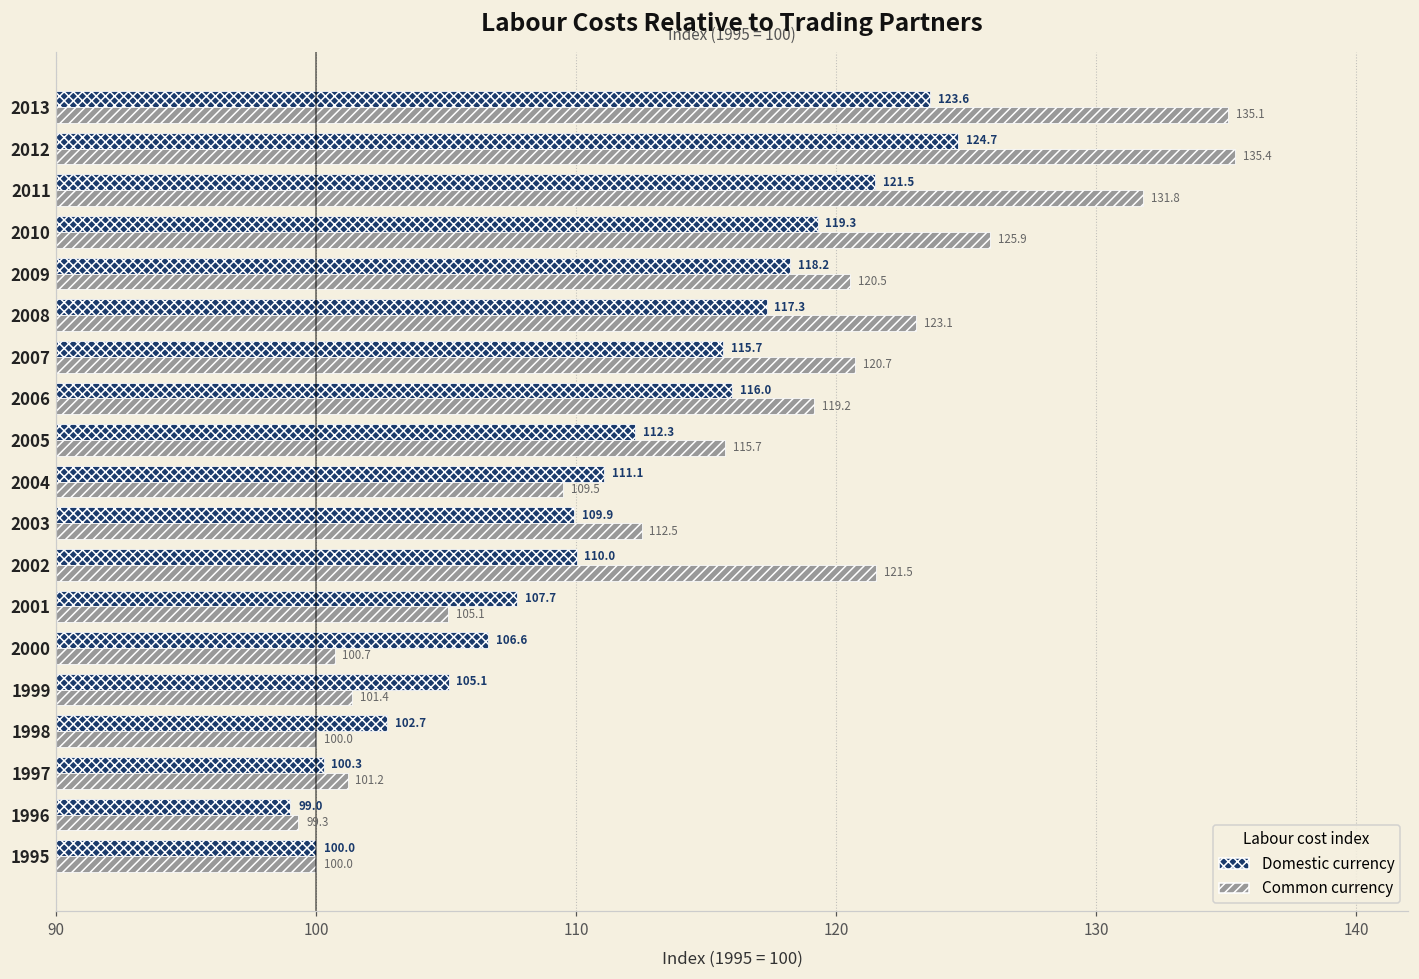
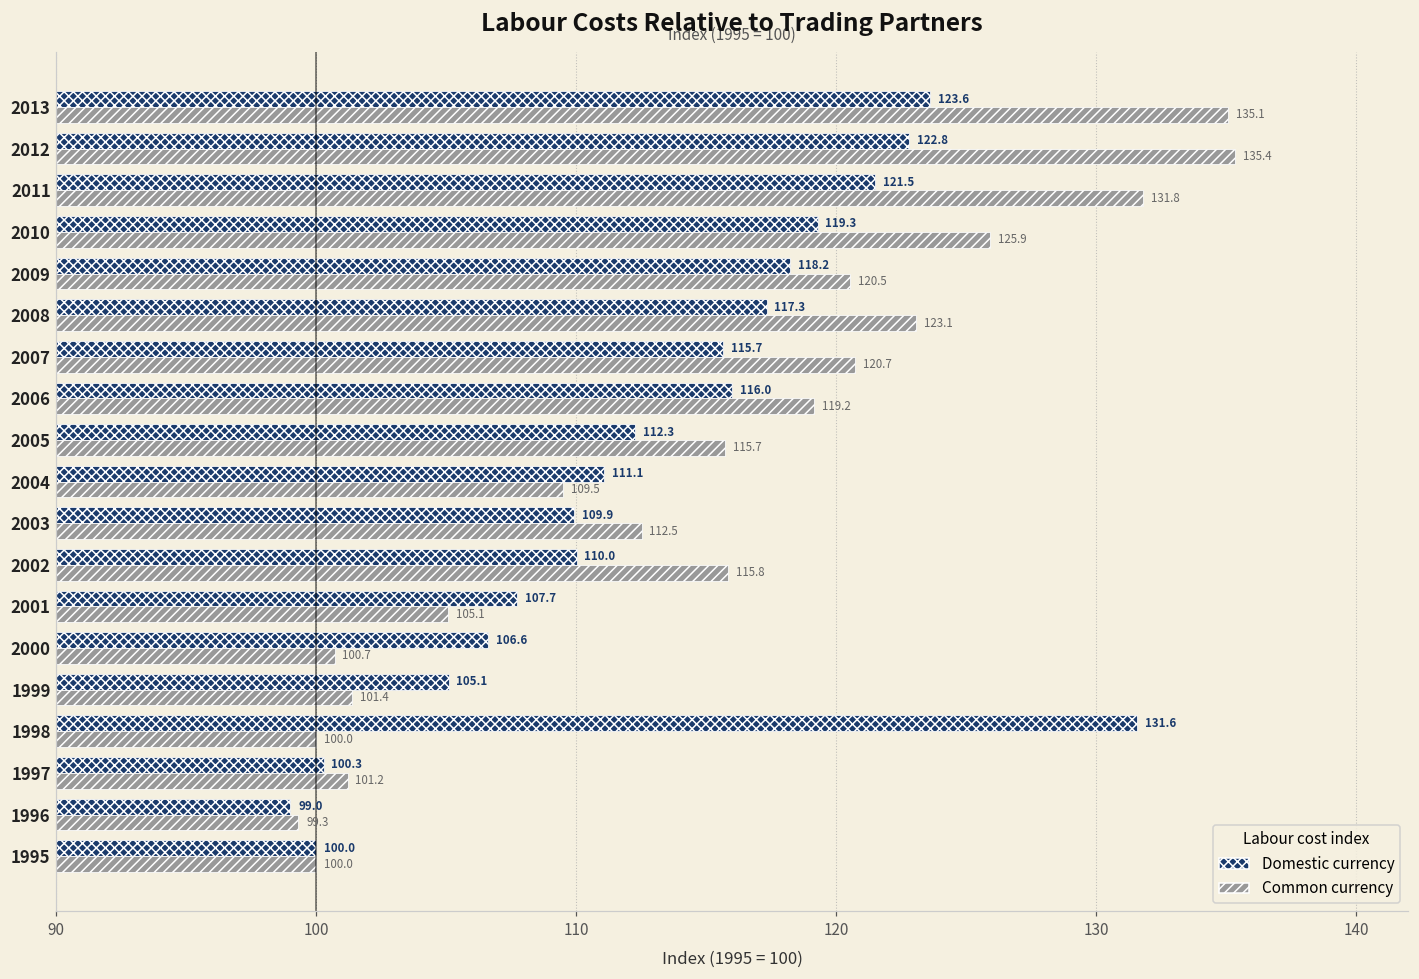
  {
    "Domestic currency": {
      "2013": 123.6,
-     "2012": 124.7,
+     "2012": 122.8,
      "2011": 121.5,
      "2010": 119.3,
      "2009": 118.2,
      "2008": 117.3,
      "2007": 115.7,
      "2006": 116.0,
      "2005": 112.3,
      "2004": 111.1,
      "2003": 109.9,
      "2002": 110.0,
      "2001": 107.7,
      "2000": 106.6,
      "1999": 105.1,
-     "1998": 102.7,
+     "1998": 131.6,
      "1997": 100.3,
      "1996": 99.0,
      "1995": 100.0
    },
    "Common currency": {
      "2013": 135.1,
      "2012": 135.4,
      "2011": 131.8,
      "2010": 125.9,
      "2009": 120.5,
      "2008": 123.1,
      "2007": 120.7,
      "2006": 119.2,
      "2005": 115.7,
      "2004": 109.5,
      "2003": 112.5,
-     "2002": 121.5,
+     "2002": 115.8,
      "2001": 105.1,
      "2000": 100.7,
      "1999": 101.4,
      "1998": 100.0,
      "1997": 101.2,
      "1996": 99.3,
      "1995": 100.0
    }
  }
